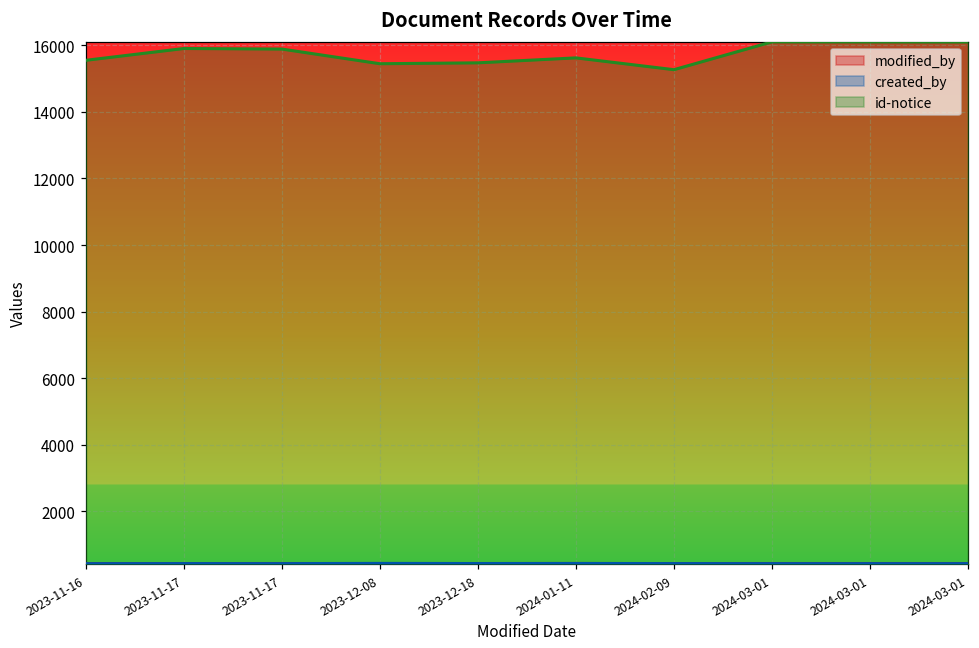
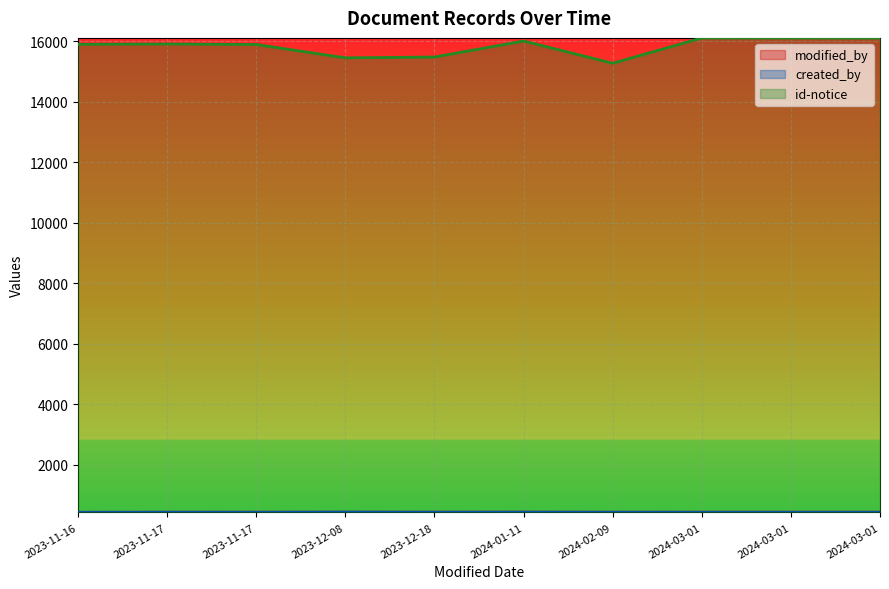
  {
    "created_by": {
      "2023-11-16": 400,
      "2023-12-08": 400,
      "2023-12-18": 400,
      "2024-01-11": 400,
      "2024-02-09": 400
    },
    "id-notice": {
-     "2023-11-16": 15600,
+     "2023-11-16": 15900,
      "2023-12-08": 15500,
      "2023-12-18": 15500,
-     "2024-01-11": 15600,
+     "2024-01-11": 16000,
      "2024-02-09": 15300
    }
  }
